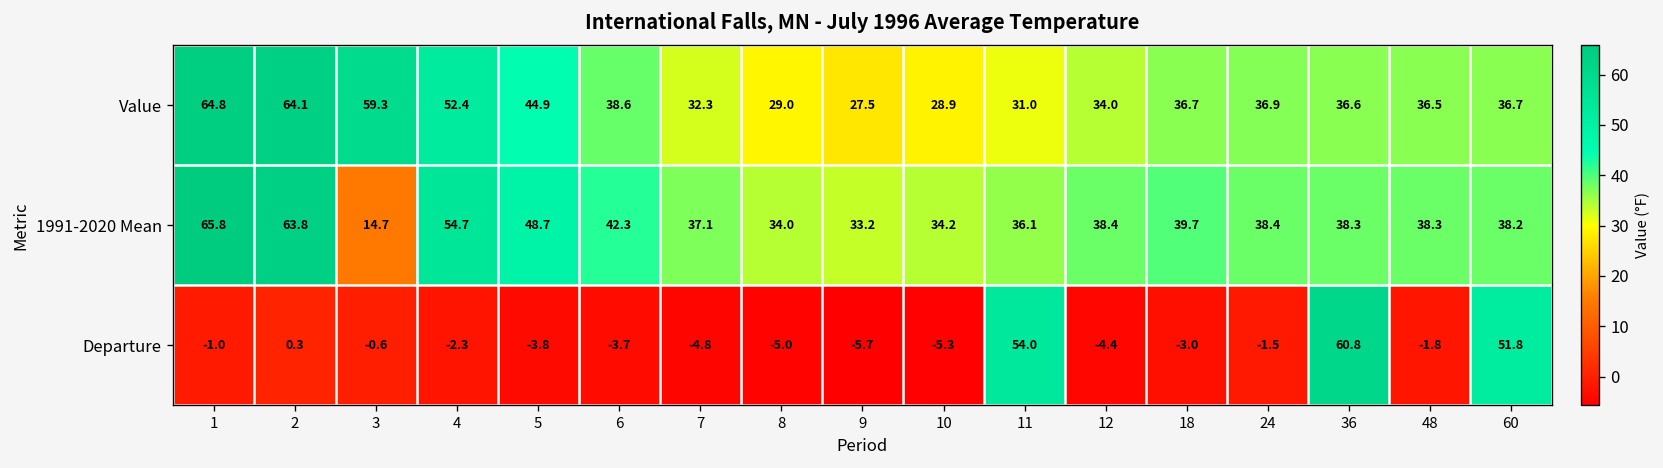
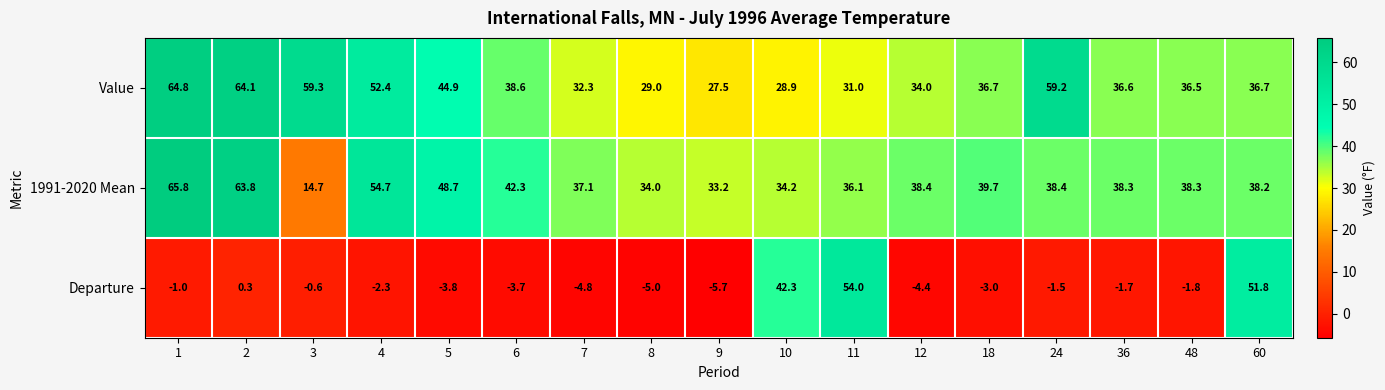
  {
    "Value": {
      "1": 64.8,
      "2": 64.1,
      "3": 59.3,
      "4": 52.4,
      "5": 44.9,
      "6": 38.6,
      "7": 32.3,
      "8": 29.0,
      "9": 27.5,
      "10": 28.9,
      "11": 31.0,
      "12": 34.0,
      "18": 36.7,
-     "24": 36.9,
+     "24": 59.2,
      "36": 36.6,
      "48": 36.5,
      "60": 36.7
    },
    "1991-2020 Mean": {
      "1": 65.8,
      "2": 63.8,
      "3": 14.7,
      "4": 54.7,
      "5": 48.7,
      "6": 42.3,
      "7": 37.1,
      "8": 34.0,
      "9": 33.2,
      "10": 34.2,
      "11": 36.1,
      "12": 38.4,
      "18": 39.7,
      "24": 38.4,
      "36": 38.3,
      "48": 38.3,
      "60": 38.2
    },
    "Departure": {
      "1": -1.0,
      "2": 0.3,
      "3": -0.6,
      "4": -2.3,
      "5": -3.8,
      "6": -3.7,
      "7": -4.8,
      "8": -5.0,
      "9": -5.7,
-     "10": -5.3,
+     "10": 42.3,
      "11": 54.0,
      "12": -4.4,
      "18": -3.0,
      "24": -1.5,
-     "36": 60.8,
+     "36": -1.7,
      "48": -1.8,
      "60": 51.8
    }
  }
